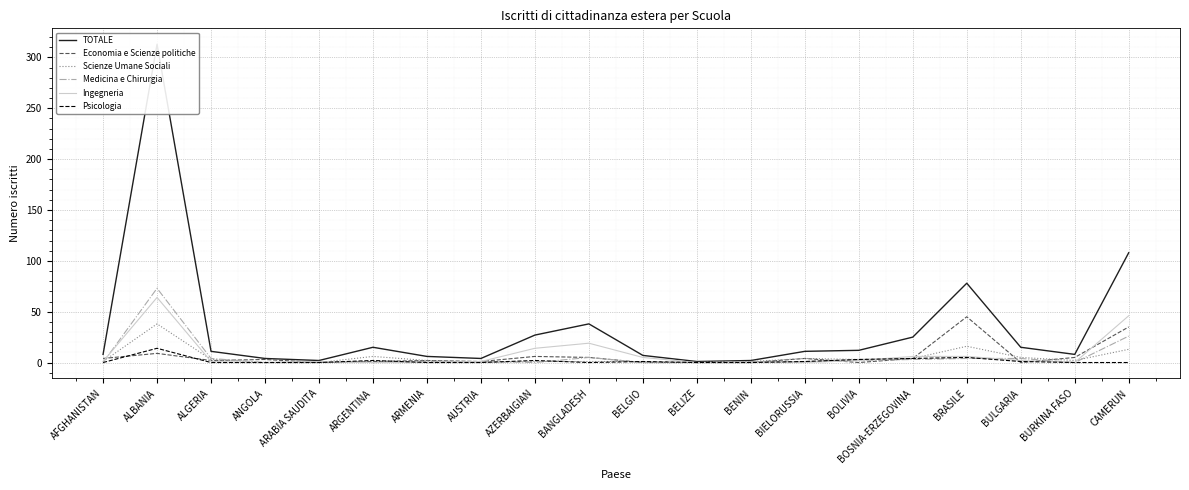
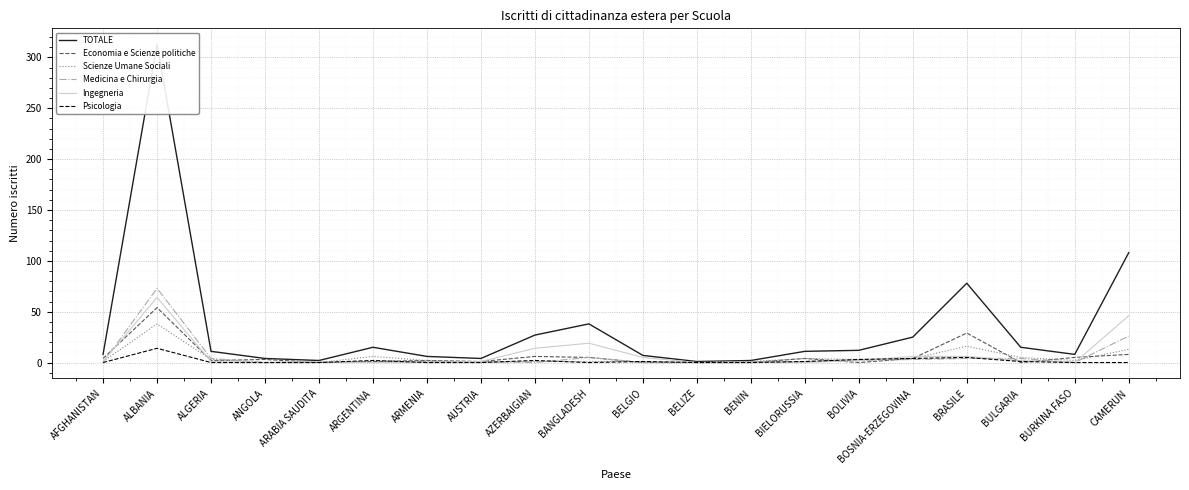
  {
    "Economia e Scienze politiche": {
      "AFGHANISTAN": 4,
-     "ALBANIA": 9,
+     "ALBANIA": 54,
      "AZERBAIGIAN": 6,
-     "BRASILE": 45,
+     "BRASILE": 29,
      "BURKINA FASO": 5,
-     "CAMERUN": 35
+     "CAMERUN": 8
    }
  }
